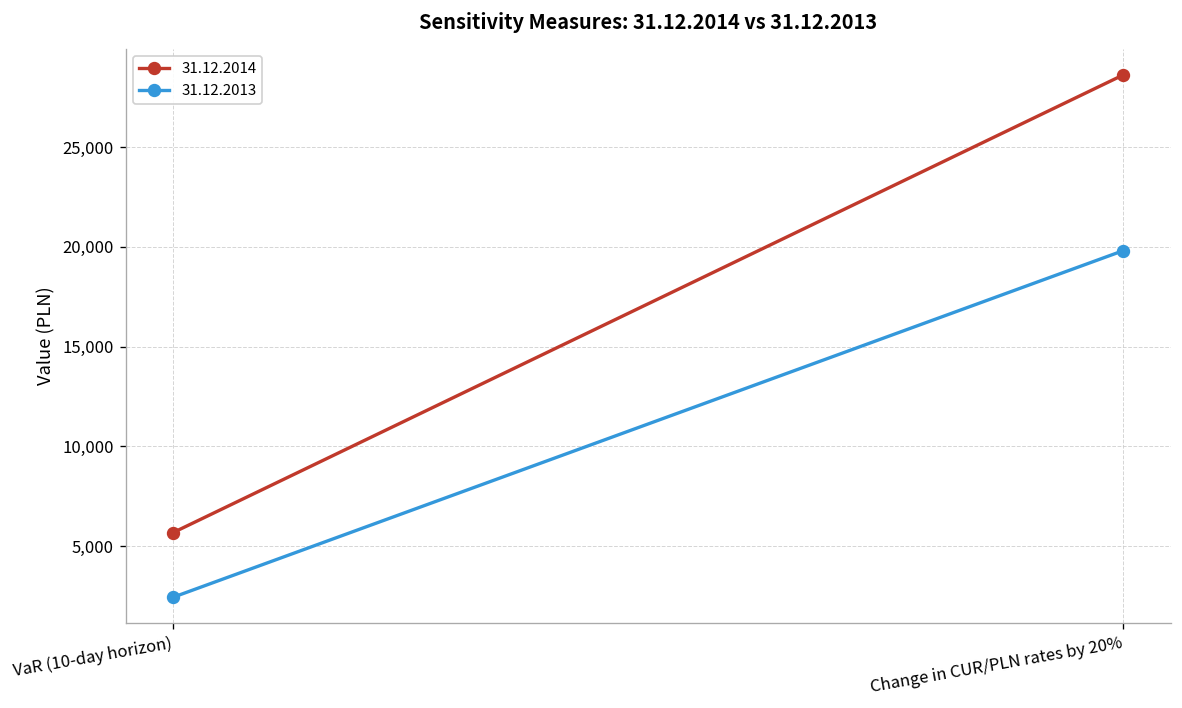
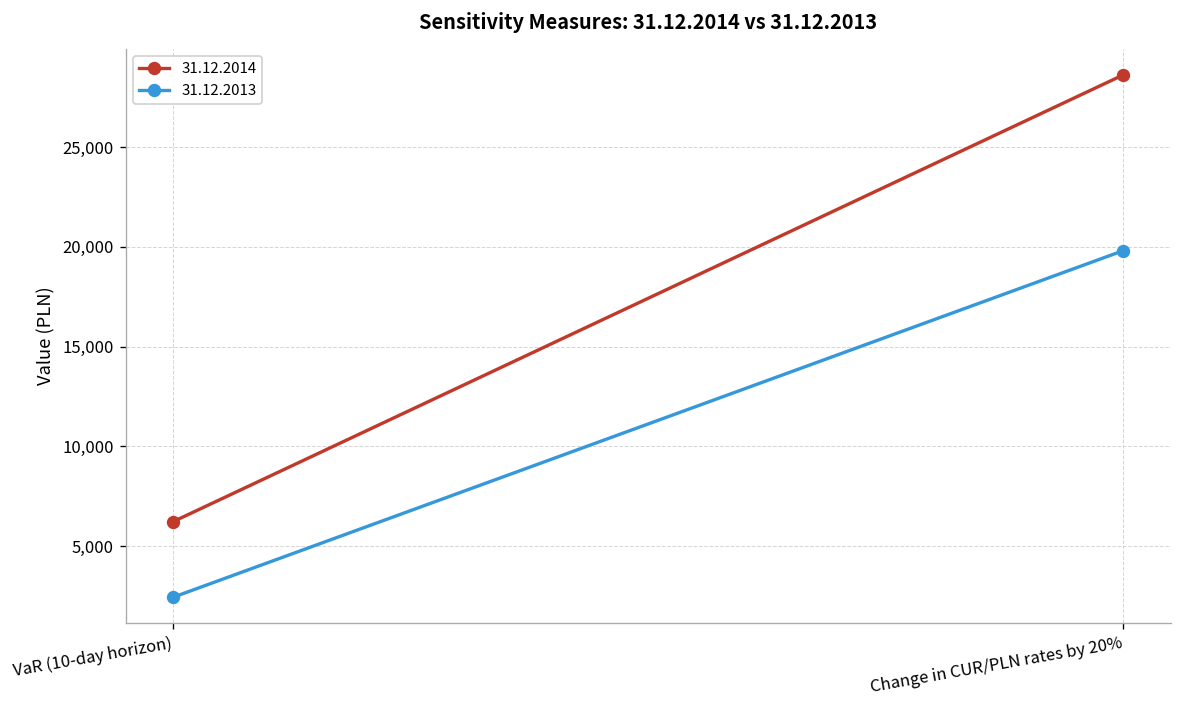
  {
    "31.12.2014": {
-     "VaR (10-day horizon)": "5,700",
+     "VaR (10-day horizon)": "6,200",
      "Change in CUR/PLN rates by 20%": "28,600"
    },
    "31.12.2013": {
      "VaR (10-day horizon)": "2,400",
      "Change in CUR/PLN rates by 20%": "19,800"
    }
  }
